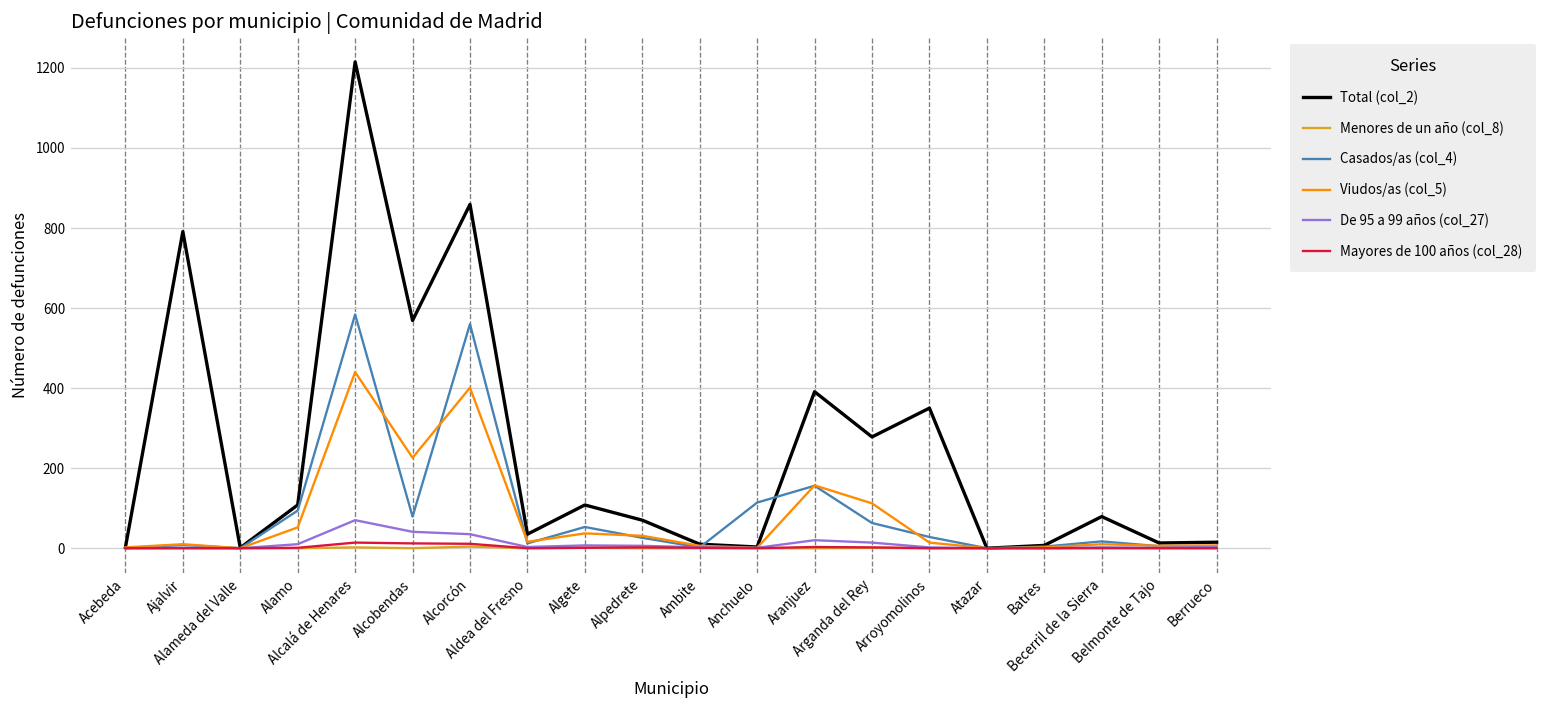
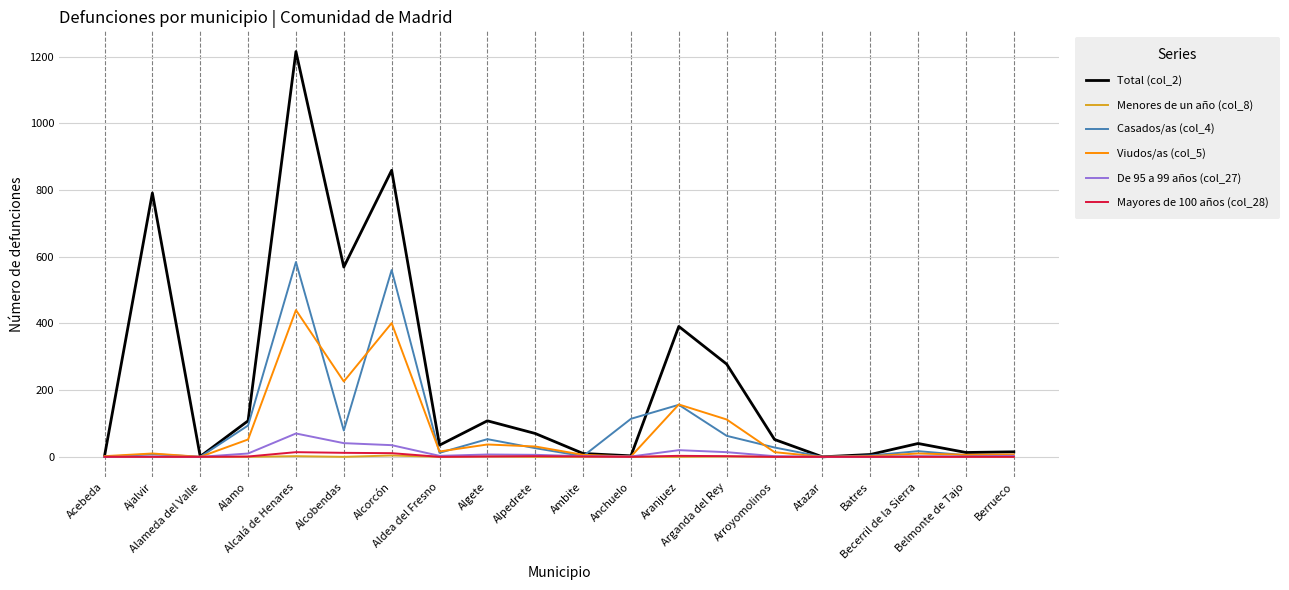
  {
    "Total (col_2)": {
      "Ajalvir": 790,
      "Alamo": 110,
      "Alcalá de Henares": 1220,
      "Alcobendas": 570,
      "Alcorcón": 860,
      "Aldea del Fresno": 40,
      "Algete": 110,
      "Alpedrete": 70,
      "Aranjuez": 390,
      "Arganda del Rey": 280,
-     "Arroyomolinos": 350,
-     "Becerril de la Sierra": 80,
+     "Arroyomolinos": 50,
+     "Becerril de la Sierra": 40,
      "Berrueco": 20
    },
    "Casados/as (col_4)": {
      "Alamo": 90,
      "Alcalá de Henares": 580,
      "Alcobendas": 80,
      "Alcorcón": 560,
      "Algete": 50,
      "Anchuelo": 110,
      "Arganda del Rey": 60,
      "Arroyomolinos": 30
    },
    "De 95 a 99 años (col_27)": {
      "Alamo": 10,
      "Alcalá de Henares": 70,
      "Alcobendas": 40,
      "Alcorcón": 40,
      "Aranjuez": 20,
      "Arganda del Rey": 10
    },
    "Mayores de 100 años (col_28)": {
      "Alcalá de Henares": 10,
      "Alcobendas": 10
    }
  }
